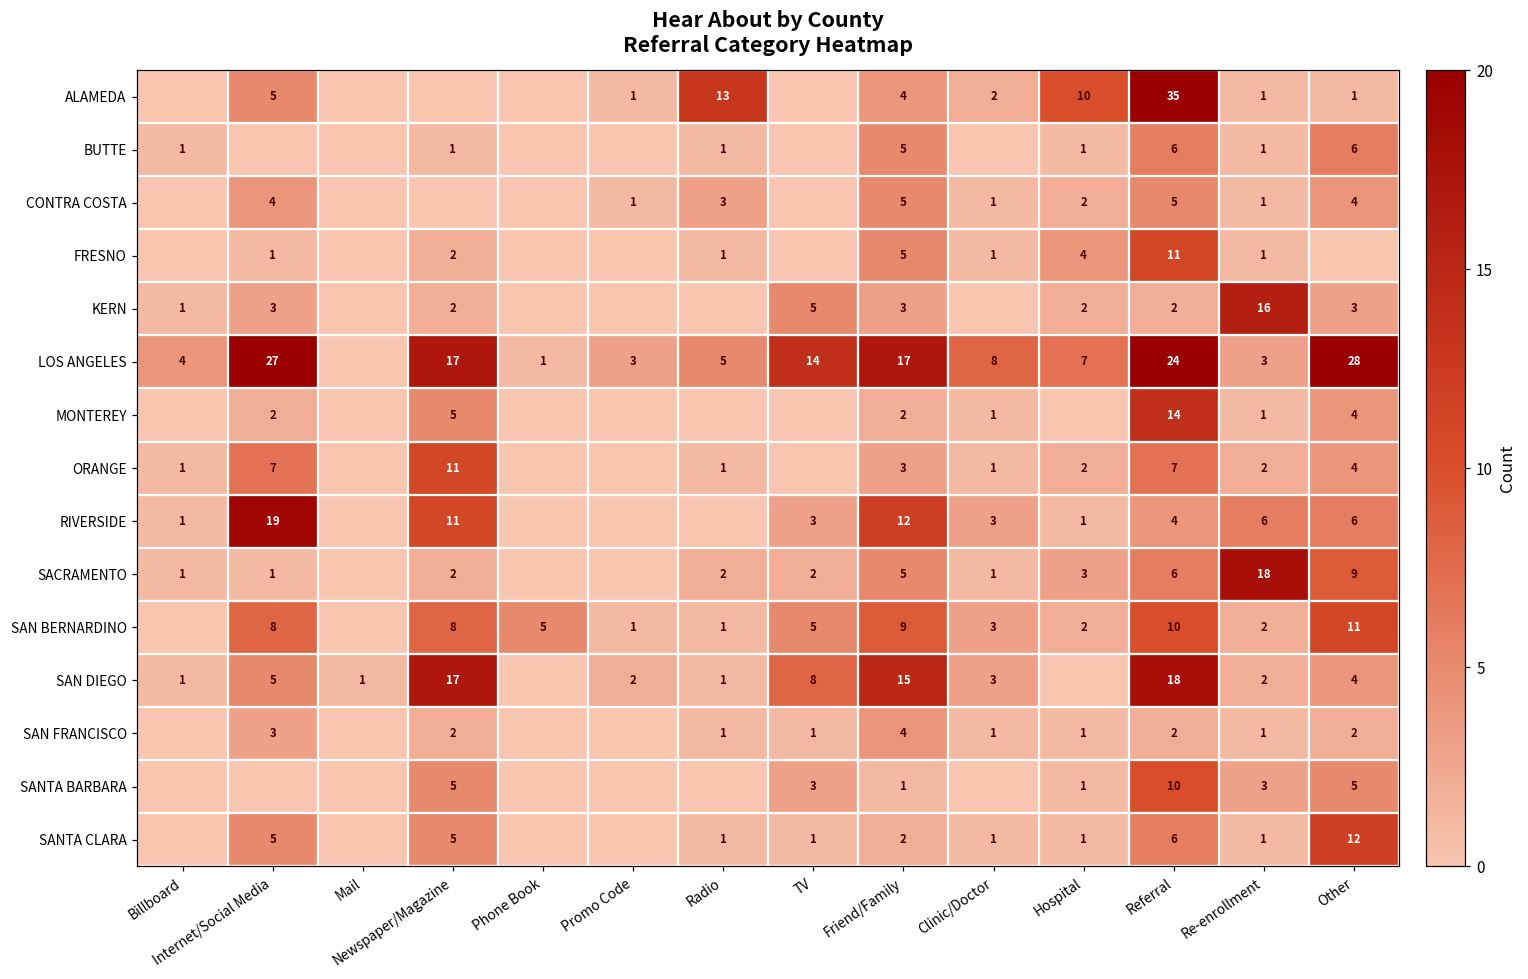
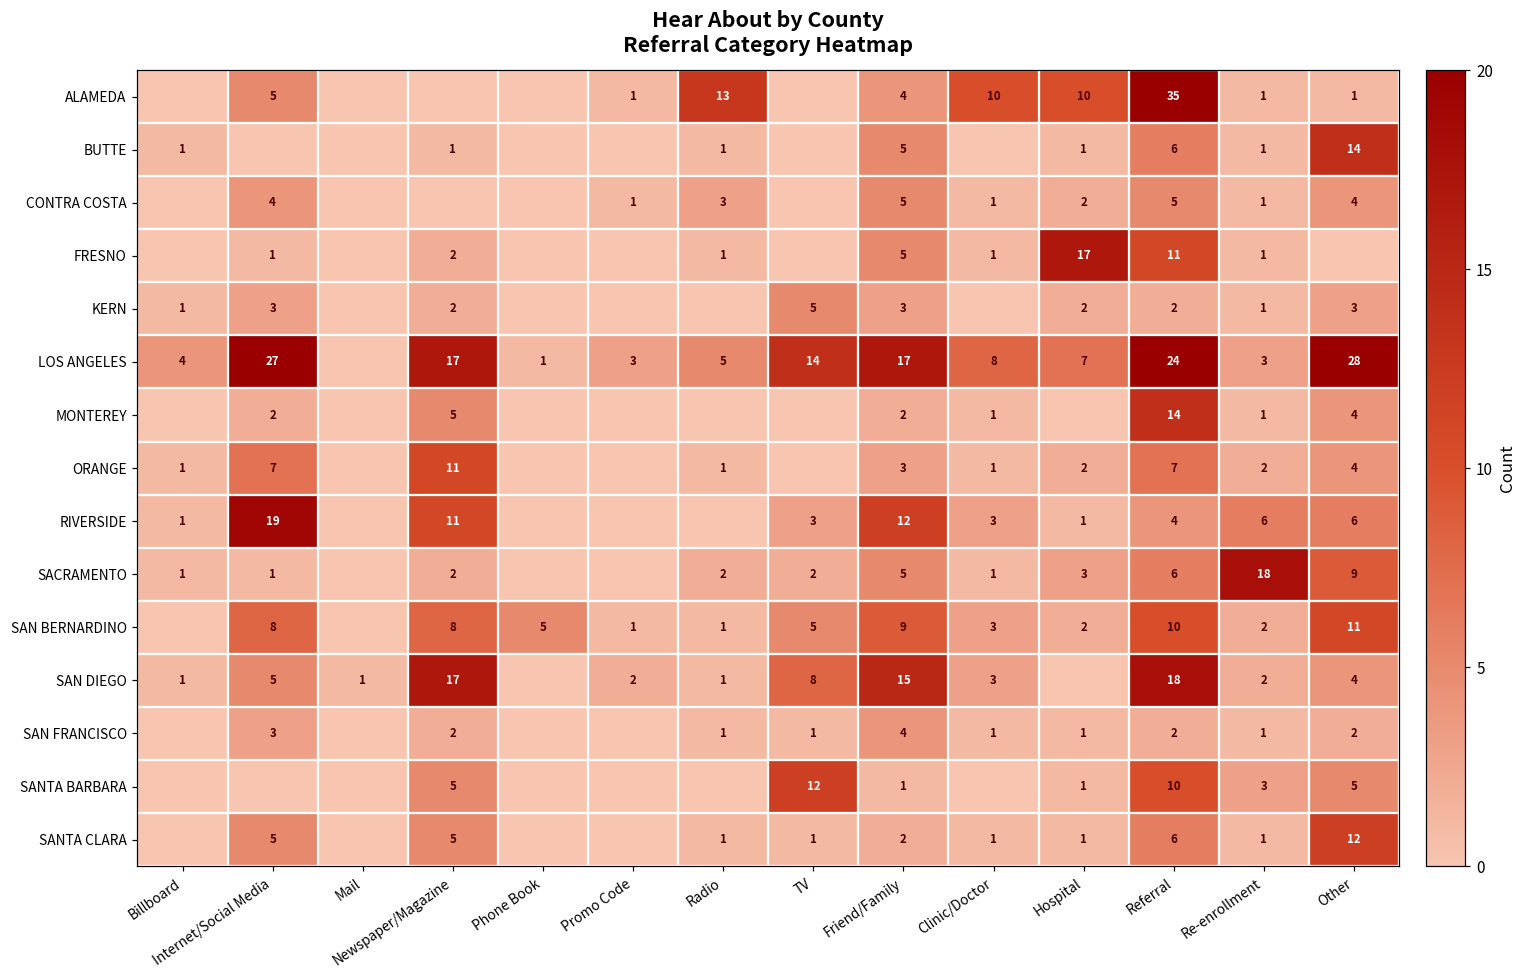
  {
    "ALAMEDA": {
      "Internet/Social Media": 5,
      "Promo Code": 1,
      "Radio": 13,
      "Friend/Family": 4,
-     "Clinic/Doctor": 2,
+     "Clinic/Doctor": 10,
      "Hospital": 10,
      "Referral": 35,
      "Re-enrollment": 1,
      "Other": 1
    },
    "BUTTE": {
      "Billboard": 1,
      "Newspaper/Magazine": 1,
      "Radio": 1,
      "Friend/Family": 5,
      "Hospital": 1,
      "Referral": 6,
      "Re-enrollment": 1,
-     "Other": 6
+     "Other": 14
    },
    "CONTRA COSTA": {
      "Internet/Social Media": 4,
      "Promo Code": 1,
      "Radio": 3,
      "Friend/Family": 5,
      "Clinic/Doctor": 1,
      "Hospital": 2,
      "Referral": 5,
      "Re-enrollment": 1,
      "Other": 4
    },
    "FRESNO": {
      "Internet/Social Media": 1,
      "Newspaper/Magazine": 2,
      "Radio": 1,
      "Friend/Family": 5,
      "Clinic/Doctor": 1,
-     "Hospital": 4,
+     "Hospital": 17,
      "Referral": 11,
      "Re-enrollment": 1
    },
    "KERN": {
      "Billboard": 1,
      "Internet/Social Media": 3,
      "Newspaper/Magazine": 2,
      "TV": 5,
      "Friend/Family": 3,
      "Hospital": 2,
      "Referral": 2,
-     "Re-enrollment": 16,
+     "Re-enrollment": 1,
      "Other": 3
    },
    "LOS ANGELES": {
      "Billboard": 4,
      "Internet/Social Media": 27,
      "Newspaper/Magazine": 17,
      "Phone Book": 1,
      "Promo Code": 3,
      "Radio": 5,
      "TV": 14,
      "Friend/Family": 17,
      "Clinic/Doctor": 8,
      "Hospital": 7,
      "Referral": 24,
      "Re-enrollment": 3,
      "Other": 28
    },
    "MONTEREY": {
      "Internet/Social Media": 2,
      "Newspaper/Magazine": 5,
      "Friend/Family": 2,
      "Clinic/Doctor": 1,
      "Referral": 14,
      "Re-enrollment": 1,
      "Other": 4
    },
    "ORANGE": {
      "Billboard": 1,
      "Internet/Social Media": 7,
      "Newspaper/Magazine": 11,
      "Radio": 1,
      "Friend/Family": 3,
      "Clinic/Doctor": 1,
      "Hospital": 2,
      "Referral": 7,
      "Re-enrollment": 2,
      "Other": 4
    },
    "RIVERSIDE": {
      "Billboard": 1,
      "Internet/Social Media": 19,
      "Newspaper/Magazine": 11,
      "TV": 3,
      "Friend/Family": 12,
      "Clinic/Doctor": 3,
      "Hospital": 1,
      "Referral": 4,
      "Re-enrollment": 6,
      "Other": 6
    },
    "SACRAMENTO": {
      "Billboard": 1,
      "Internet/Social Media": 1,
      "Newspaper/Magazine": 2,
      "Radio": 2,
      "TV": 2,
      "Friend/Family": 5,
      "Clinic/Doctor": 1,
      "Hospital": 3,
      "Referral": 6,
      "Re-enrollment": 18,
      "Other": 9
    },
    "SAN BERNARDINO": {
      "Internet/Social Media": 8,
      "Newspaper/Magazine": 8,
      "Phone Book": 5,
      "Promo Code": 1,
      "Radio": 1,
      "TV": 5,
      "Friend/Family": 9,
      "Clinic/Doctor": 3,
      "Hospital": 2,
      "Referral": 10,
      "Re-enrollment": 2,
      "Other": 11
    },
    "SAN DIEGO": {
      "Billboard": 1,
      "Internet/Social Media": 5,
      "Mail": 1,
      "Newspaper/Magazine": 17,
      "Promo Code": 2,
      "Radio": 1,
      "TV": 8,
      "Friend/Family": 15,
      "Clinic/Doctor": 3,
      "Referral": 18,
      "Re-enrollment": 2,
      "Other": 4
    },
    "SAN FRANCISCO": {
      "Internet/Social Media": 3,
      "Newspaper/Magazine": 2,
      "Radio": 1,
      "TV": 1,
      "Friend/Family": 4,
      "Clinic/Doctor": 1,
      "Hospital": 1,
      "Referral": 2,
      "Re-enrollment": 1,
      "Other": 2
    },
    "SANTA BARBARA": {
      "Newspaper/Magazine": 5,
-     "TV": 3,
+     "TV": 12,
      "Friend/Family": 1,
      "Hospital": 1,
      "Referral": 10,
      "Re-enrollment": 3,
      "Other": 5
    },
    "SANTA CLARA": {
      "Internet/Social Media": 5,
      "Newspaper/Magazine": 5,
      "Radio": 1,
      "TV": 1,
      "Friend/Family": 2,
      "Clinic/Doctor": 1,
      "Hospital": 1,
      "Referral": 6,
      "Re-enrollment": 1,
      "Other": 12
    }
  }
